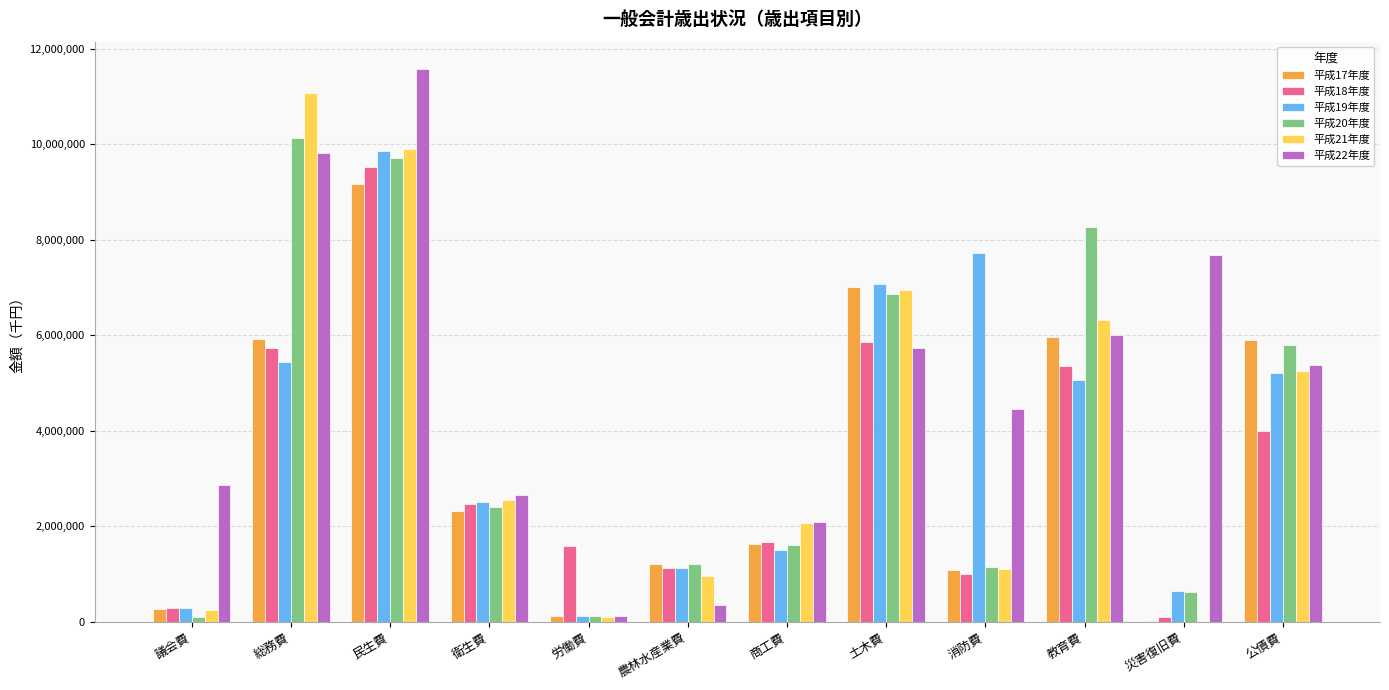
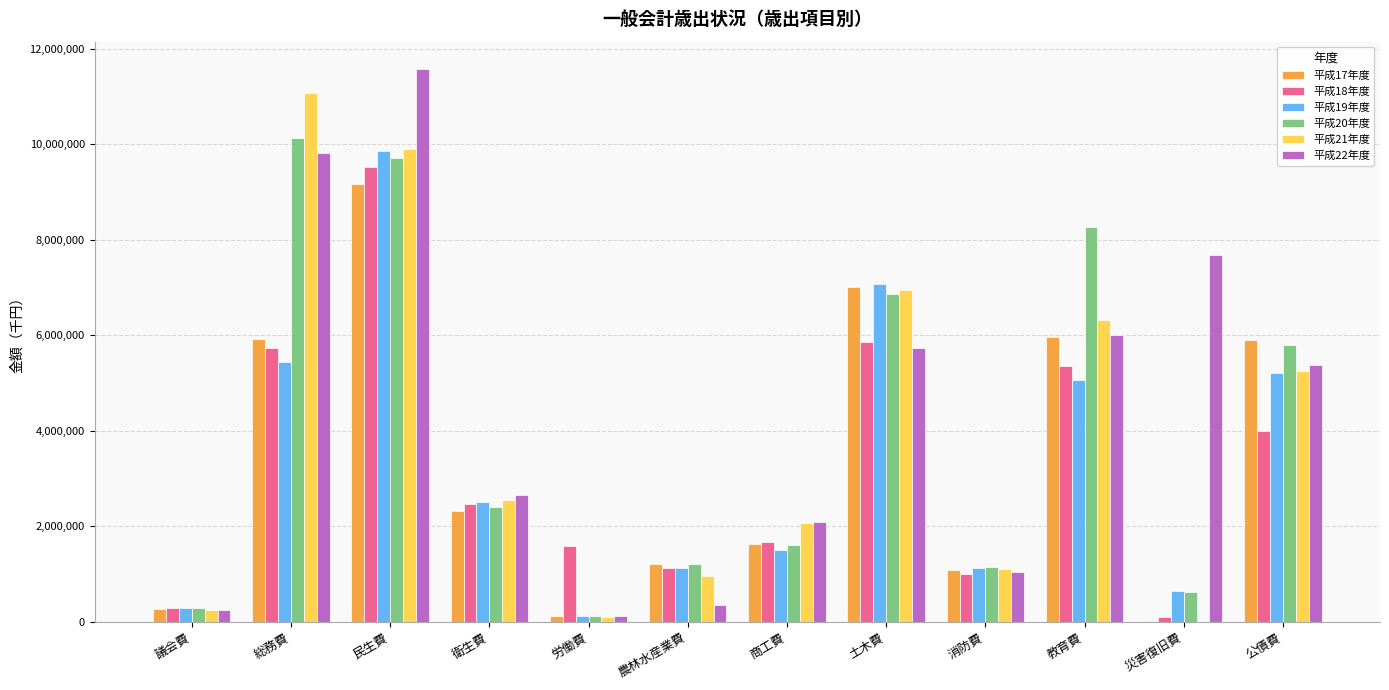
  {
    "平成18年度": {
      "議会費": "300,000",
      "総務費": "5,700,000",
      "民生費": "9,500,000",
      "衛生費": "2,500,000",
      "労働費": "1,600,000",
      "農林水産業費": "1,100,000",
      "商工費": "1,700,000",
      "土木費": "5,900,000",
      "消防費": "1,000,000",
      "教育費": "5,300,000",
      "災害復旧費": "100,000",
      "公債費": "4,000,000"
    },
    "平成19年度": {
      "議会費": "300,000",
      "総務費": "5,400,000",
      "民生費": "9,900,000",
      "衛生費": "2,500,000",
      "労働費": "100,000",
      "農林水産業費": "1,100,000",
      "商工費": "1,500,000",
      "土木費": "7,100,000",
-     "消防費": "7,700,000",
+     "消防費": "1,100,000",
      "教育費": "5,100,000",
      "災害復旧費": "600,000",
      "公債費": "5,200,000"
    },
    "平成20年度": {
-     "議会費": "100,000",
+     "議会費": "300,000",
      "総務費": "10,100,000",
      "民生費": "9,700,000",
      "衛生費": "2,400,000",
      "労働費": "100,000",
      "農林水産業費": "1,200,000",
      "商工費": "1,600,000",
      "土木費": "6,900,000",
      "消防費": "1,100,000",
      "教育費": "8,300,000",
      "災害復旧費": "600,000",
      "公債費": "5,800,000"
    },
    "平成22年度": {
-     "議会費": "2,900,000",
+     "議会費": "200,000",
      "総務費": "9,800,000",
      "民生費": "11,600,000",
      "衛生費": "2,600,000",
      "労働費": "100,000",
      "農林水産業費": "300,000",
      "商工費": "2,100,000",
      "土木費": "5,700,000",
-     "消防費": "4,500,000",
+     "消防費": "1,000,000",
      "教育費": "6,000,000",
      "災害復旧費": "7,700,000",
      "公債費": "5,400,000"
    }
  }
